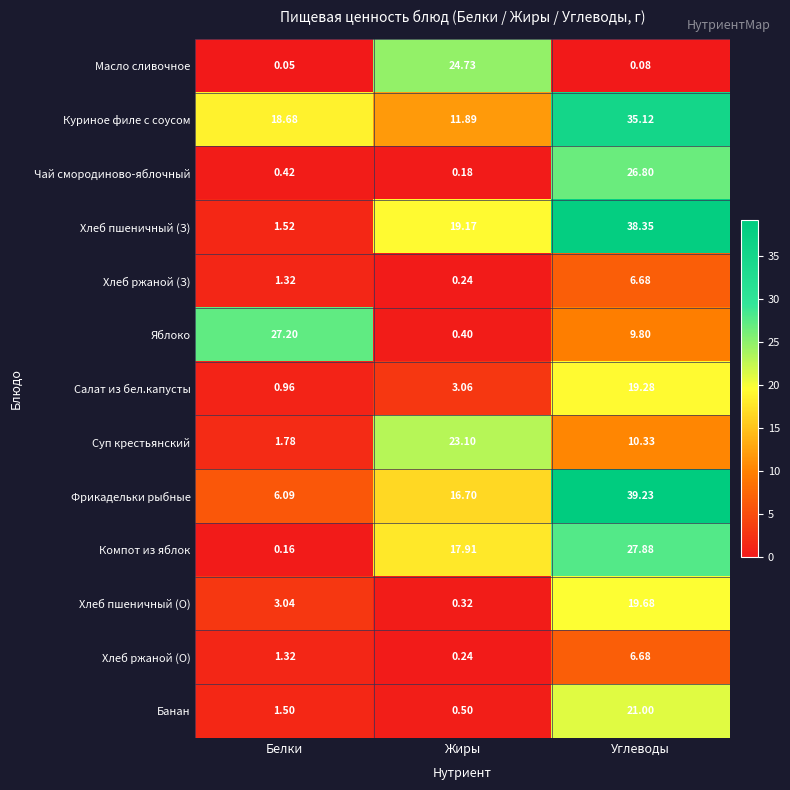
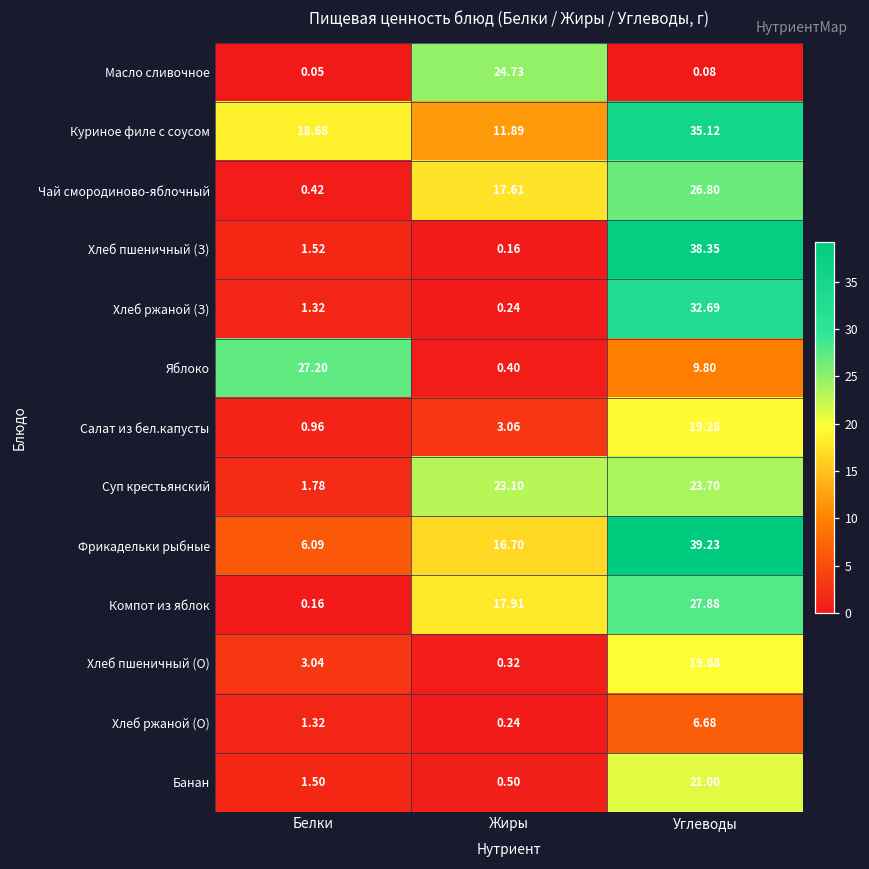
  {
    "Масло сливочное": {
      "Белки": 0.05,
      "Жиры": 24.73,
      "Углеводы": 0.08
    },
    "Куриное филе с соусом": {
      "Белки": 18.68,
      "Жиры": 11.89,
      "Углеводы": 35.12
    },
    "Чай смородиново-яблочный": {
      "Белки": 0.42,
-     "Жиры": 0.18,
+     "Жиры": 17.61,
      "Углеводы": 26.80
    },
    "Хлеб пшеничный (З)": {
      "Белки": 1.52,
-     "Жиры": 19.17,
+     "Жиры": 0.16,
      "Углеводы": 38.35
    },
    "Хлеб ржаной (З)": {
      "Белки": 1.32,
      "Жиры": 0.24,
-     "Углеводы": 6.68
+     "Углеводы": 32.69
    },
    "Яблоко": {
      "Белки": 27.20,
      "Жиры": 0.40,
      "Углеводы": 9.80
    },
    "Салат из бел.капусты": {
      "Белки": 0.96,
      "Жиры": 3.06,
      "Углеводы": 19.28
    },
    "Суп крестьянский": {
      "Белки": 1.78,
      "Жиры": 23.10,
-     "Углеводы": 10.33
+     "Углеводы": 23.70
    },
    "Фрикадельки рыбные": {
      "Белки": 6.09,
      "Жиры": 16.70,
      "Углеводы": 39.23
    },
    "Компот из яблок": {
      "Белки": 0.16,
      "Жиры": 17.91,
      "Углеводы": 27.88
    },
    "Хлеб пшеничный (О)": {
      "Белки": 3.04,
      "Жиры": 0.32,
      "Углеводы": 19.68
    },
    "Хлеб ржаной (О)": {
      "Белки": 1.32,
      "Жиры": 0.24,
      "Углеводы": 6.68
    },
    "Банан": {
      "Белки": 1.50,
      "Жиры": 0.50,
      "Углеводы": 21.00
    }
  }
